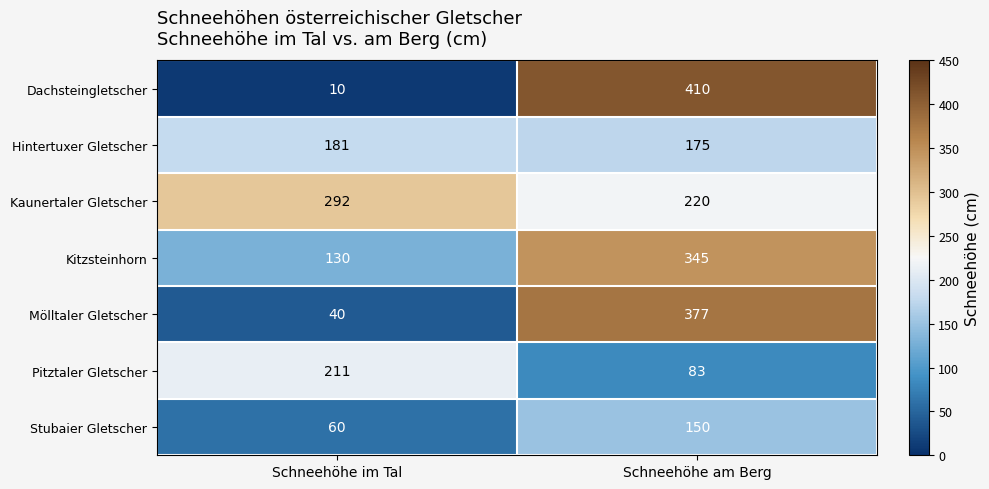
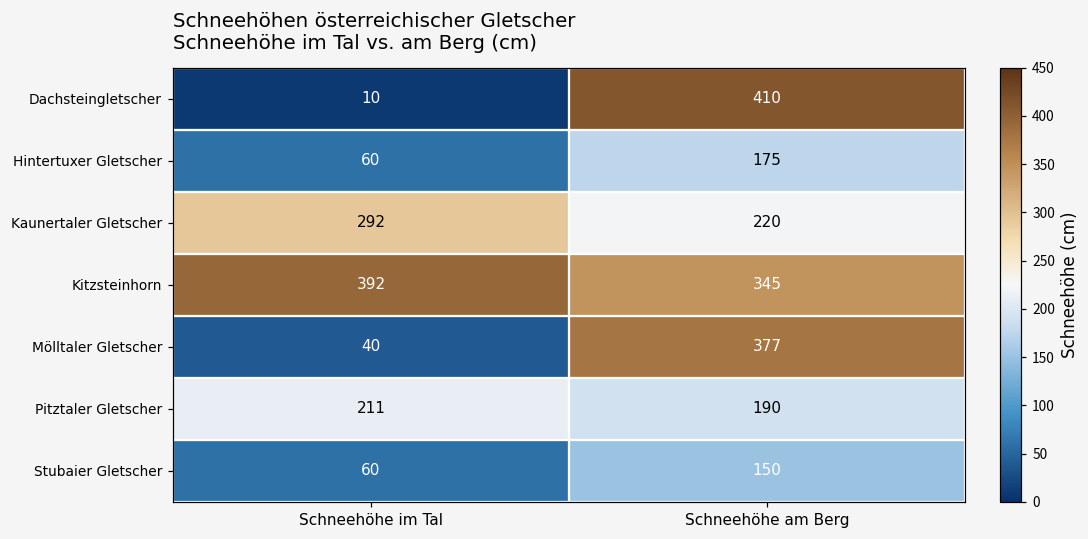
  {
    "Dachsteingletscher": {
      "Schneehöhe im Tal": 10,
      "Schneehöhe am Berg": 410
    },
    "Hintertuxer Gletscher": {
-     "Schneehöhe im Tal": 181,
+     "Schneehöhe im Tal": 60,
      "Schneehöhe am Berg": 175
    },
    "Kaunertaler Gletscher": {
      "Schneehöhe im Tal": 292,
      "Schneehöhe am Berg": 220
    },
    "Kitzsteinhorn": {
-     "Schneehöhe im Tal": 130,
+     "Schneehöhe im Tal": 392,
      "Schneehöhe am Berg": 345
    },
    "Mölltaler Gletscher": {
      "Schneehöhe im Tal": 40,
      "Schneehöhe am Berg": 377
    },
    "Pitztaler Gletscher": {
      "Schneehöhe im Tal": 211,
-     "Schneehöhe am Berg": 83
+     "Schneehöhe am Berg": 190
    },
    "Stubaier Gletscher": {
      "Schneehöhe im Tal": 60,
      "Schneehöhe am Berg": 150
    }
  }
